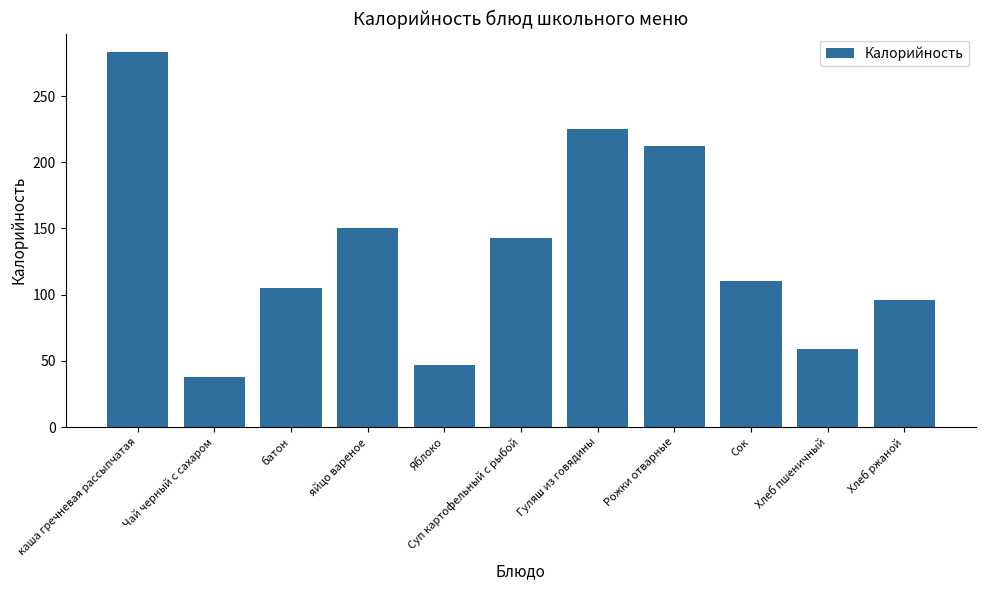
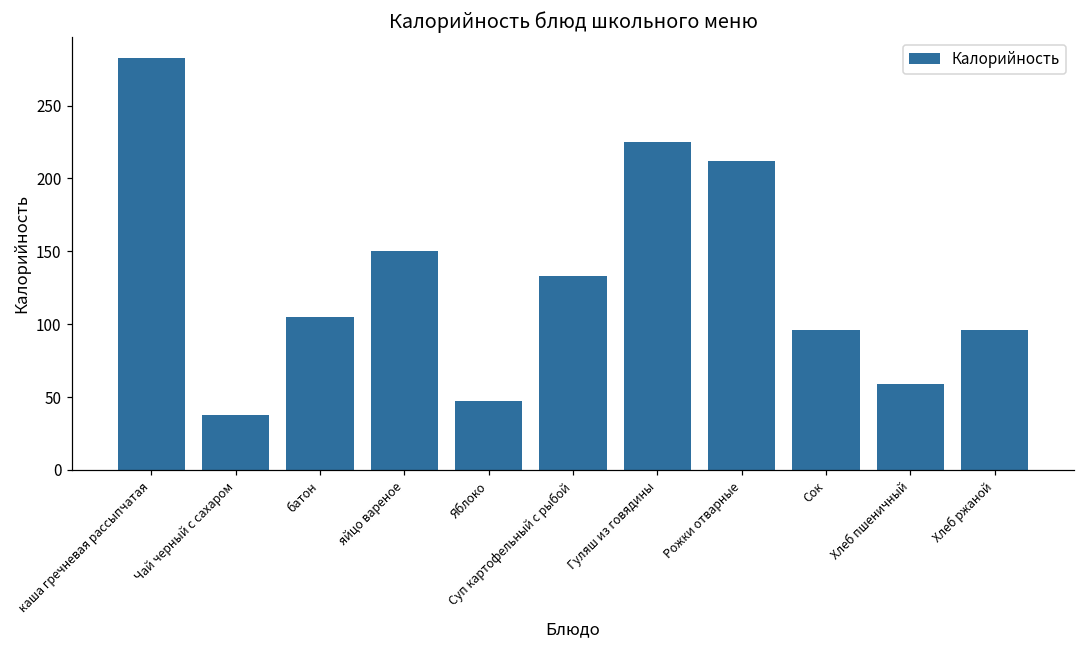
  {
    "каша гречневая рассыпчатая": 283,
    "Чай черный с сахаром": 38,
    "батон": 105,
    "яйцо вареное": 150,
    "Яблоко": 47,
-   "Суп картофельный с рыбой": 143,
+   "Суп картофельный с рыбой": 133,
    "Гуляш из говядины": 225,
    "Рожки отварные": 212,
-   "Сок": 110,
+   "Сок": 96,
    "Хлеб пшеничный": 59,
    "Хлеб ржаной": 96
  }
